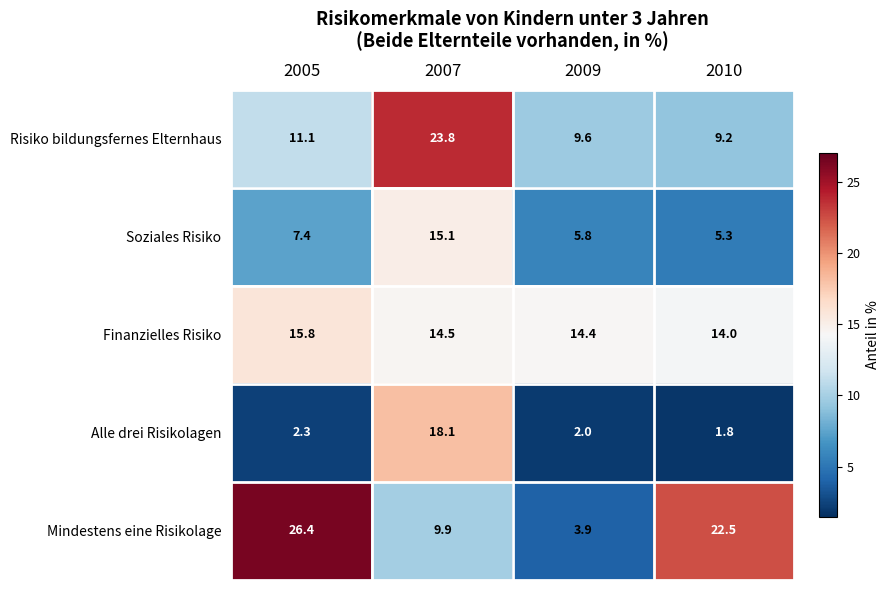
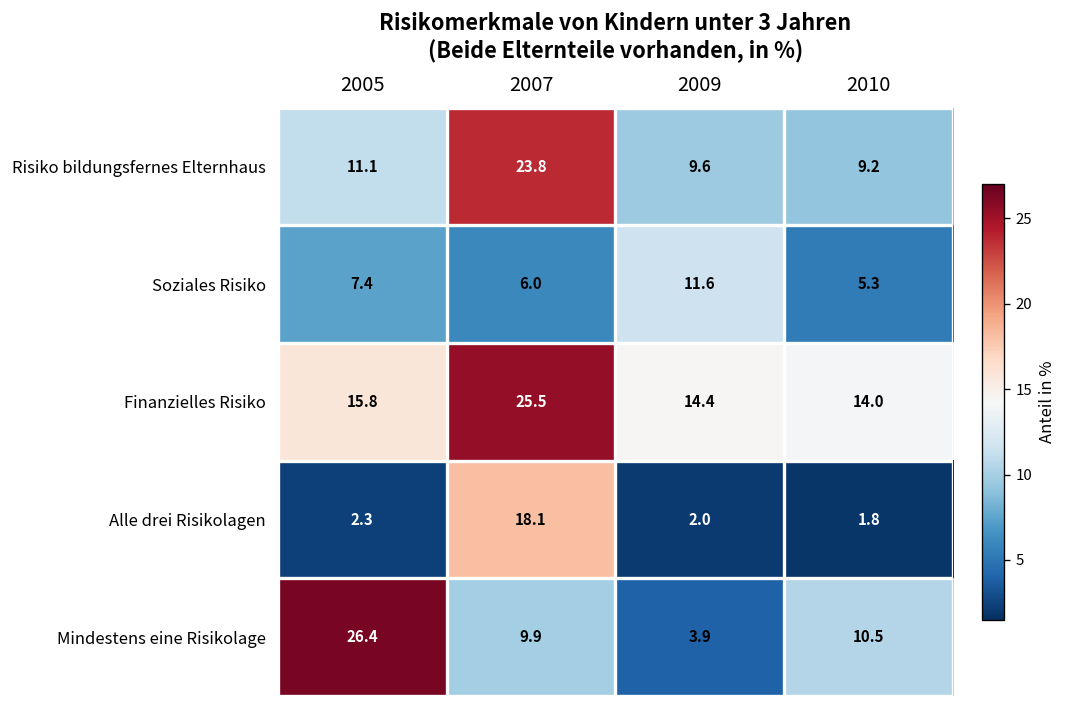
  {
    "Risiko bildungsfernes Elternhaus": {
      "2005": 11.1,
      "2007": 23.8,
      "2009": 9.6,
      "2010": 9.2
    },
    "Soziales Risiko": {
      "2005": 7.4,
-     "2007": 15.1,
-     "2009": 5.8,
+     "2007": 6.0,
+     "2009": 11.6,
      "2010": 5.3
    },
    "Finanzielles Risiko": {
      "2005": 15.8,
-     "2007": 14.5,
+     "2007": 25.5,
      "2009": 14.4,
      "2010": 14.0
    },
    "Alle drei Risikolagen": {
      "2005": 2.3,
      "2007": 18.1,
      "2009": 2.0,
      "2010": 1.8
    },
    "Mindestens eine Risikolage": {
      "2005": 26.4,
      "2007": 9.9,
      "2009": 3.9,
-     "2010": 22.5
+     "2010": 10.5
    }
  }
